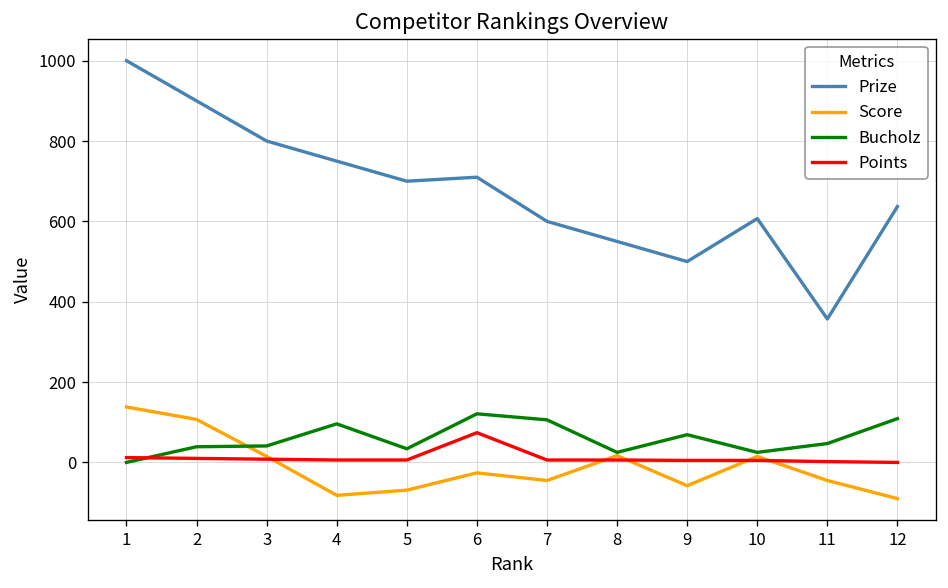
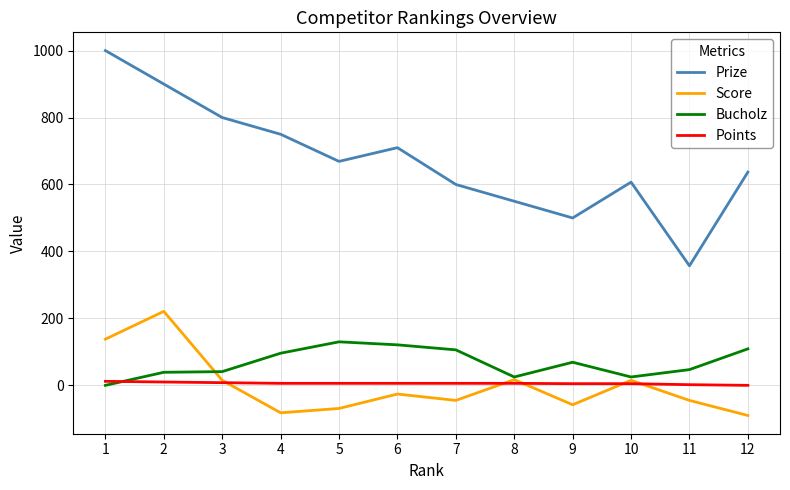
  {
    "Prize": {
      "1": 1000,
      "2": 900,
      "3": 800,
      "4": 750,
-     "5": 700,
+     "5": 670,
      "6": 710,
      "7": 600,
      "8": 550,
      "9": 500,
      "10": 610,
      "11": 360,
      "12": 640
    },
    "Score": {
      "1": 140,
-     "2": 110,
+     "2": 220,
      "4": -80,
      "5": -70,
      "6": -30,
      "7": -50,
      "8": 20,
      "9": -60,
      "10": 20,
      "11": -50,
      "12": -90
    },
    "Bucholz": {
      "1": 0,
      "2": 40,
      "3": 40,
      "4": 100,
-     "5": 30,
+     "5": 130,
      "6": 120,
      "7": 110,
      "8": 30,
      "9": 70,
      "10": 30,
      "11": 50,
      "12": 110
    },
    "Points": {
      "1": 10,
      "2": 10,
      "4": 10,
      "5": 10,
-     "6": 70,
+     "6": 10,
      "7": 10,
      "8": 10,
      "9": 10,
      "10": 10,
      "11": 0,
      "12": 0
    }
  }
